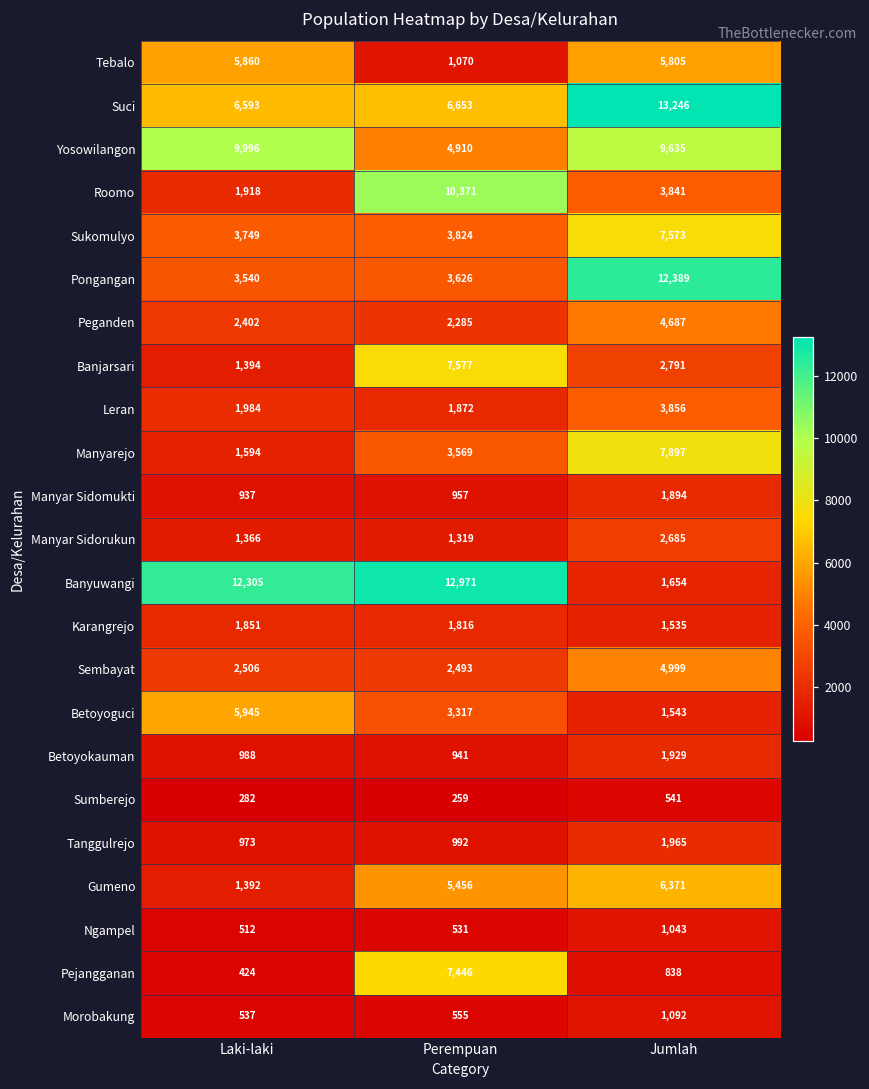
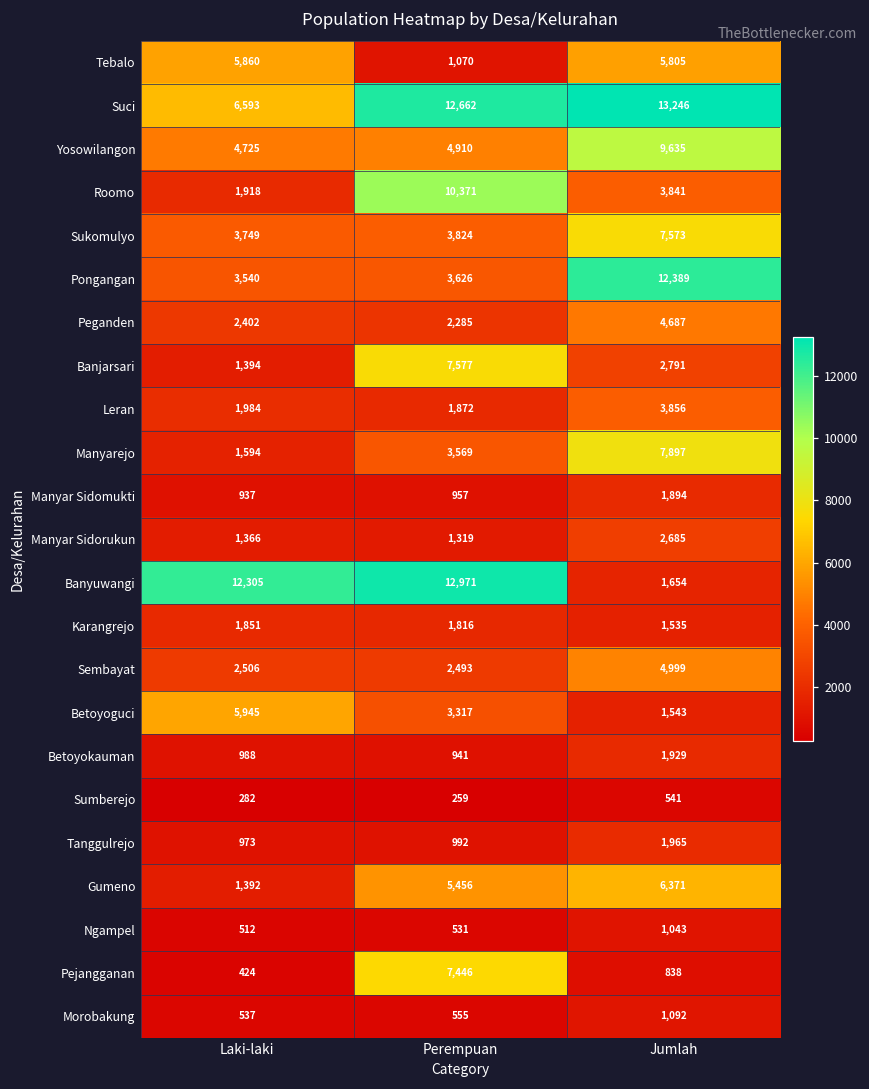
  {
    "Tebalo": {
      "Laki-laki": "5,860",
      "Perempuan": "1,070",
      "Jumlah": "5,805"
    },
    "Suci": {
      "Laki-laki": "6,593",
-     "Perempuan": "6,653",
+     "Perempuan": "12,662",
      "Jumlah": "13,246"
    },
    "Yosowilangon": {
-     "Laki-laki": "9,996",
+     "Laki-laki": "4,725",
      "Perempuan": "4,910",
      "Jumlah": "9,635"
    },
    "Roomo": {
      "Laki-laki": "1,918",
      "Perempuan": "10,371",
      "Jumlah": "3,841"
    },
    "Sukomulyo": {
      "Laki-laki": "3,749",
      "Perempuan": "3,824",
      "Jumlah": "7,573"
    },
    "Pongangan": {
      "Laki-laki": "3,540",
      "Perempuan": "3,626",
      "Jumlah": "12,389"
    },
    "Peganden": {
      "Laki-laki": "2,402",
      "Perempuan": "2,285",
      "Jumlah": "4,687"
    },
    "Banjarsari": {
      "Laki-laki": "1,394",
      "Perempuan": "7,577",
      "Jumlah": "2,791"
    },
    "Leran": {
      "Laki-laki": "1,984",
      "Perempuan": "1,872",
      "Jumlah": "3,856"
    },
    "Manyarejo": {
      "Laki-laki": "1,594",
      "Perempuan": "3,569",
      "Jumlah": "7,897"
    },
    "Manyar Sidomukti": {
      "Laki-laki": "937",
      "Perempuan": "957",
      "Jumlah": "1,894"
    },
    "Manyar Sidorukun": {
      "Laki-laki": "1,366",
      "Perempuan": "1,319",
      "Jumlah": "2,685"
    },
    "Banyuwangi": {
      "Laki-laki": "12,305",
      "Perempuan": "12,971",
      "Jumlah": "1,654"
    },
    "Karangrejo": {
      "Laki-laki": "1,851",
      "Perempuan": "1,816",
      "Jumlah": "1,535"
    },
    "Sembayat": {
      "Laki-laki": "2,506",
      "Perempuan": "2,493",
      "Jumlah": "4,999"
    },
    "Betoyoguci": {
      "Laki-laki": "5,945",
      "Perempuan": "3,317",
      "Jumlah": "1,543"
    },
    "Betoyokauman": {
      "Laki-laki": "988",
      "Perempuan": "941",
      "Jumlah": "1,929"
    },
    "Sumberejo": {
      "Laki-laki": "282",
      "Perempuan": "259",
      "Jumlah": "541"
    },
    "Tanggulrejo": {
      "Laki-laki": "973",
      "Perempuan": "992",
      "Jumlah": "1,965"
    },
    "Gumeno": {
      "Laki-laki": "1,392",
      "Perempuan": "5,456",
      "Jumlah": "6,371"
    },
    "Ngampel": {
      "Laki-laki": "512",
      "Perempuan": "531",
      "Jumlah": "1,043"
    },
    "Pejangganan": {
      "Laki-laki": "424",
      "Perempuan": "7,446",
      "Jumlah": "838"
    },
    "Morobakung": {
      "Laki-laki": "537",
      "Perempuan": "555",
      "Jumlah": "1,092"
    }
  }
